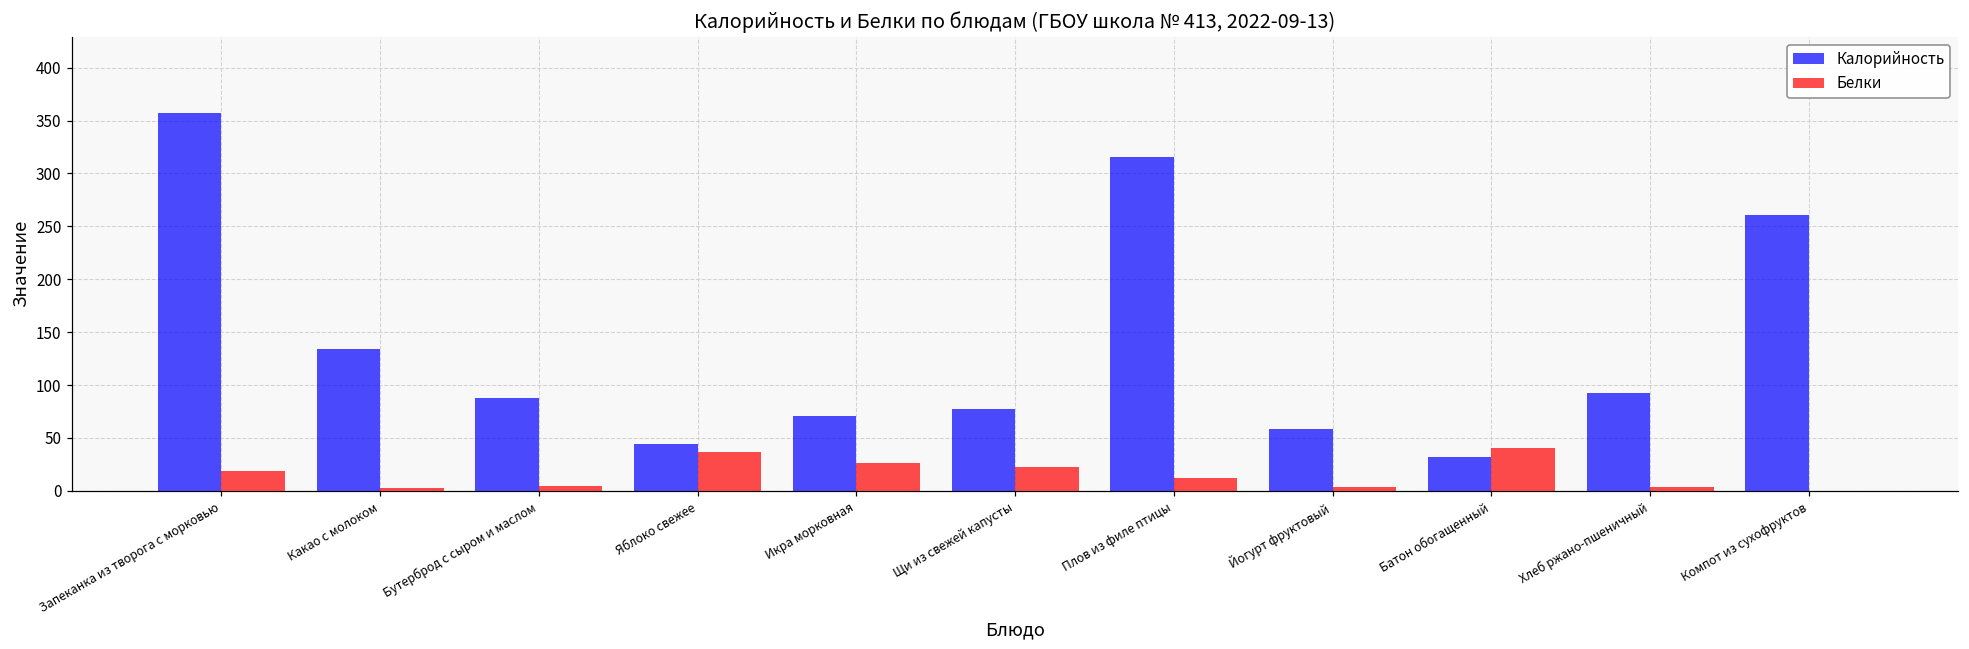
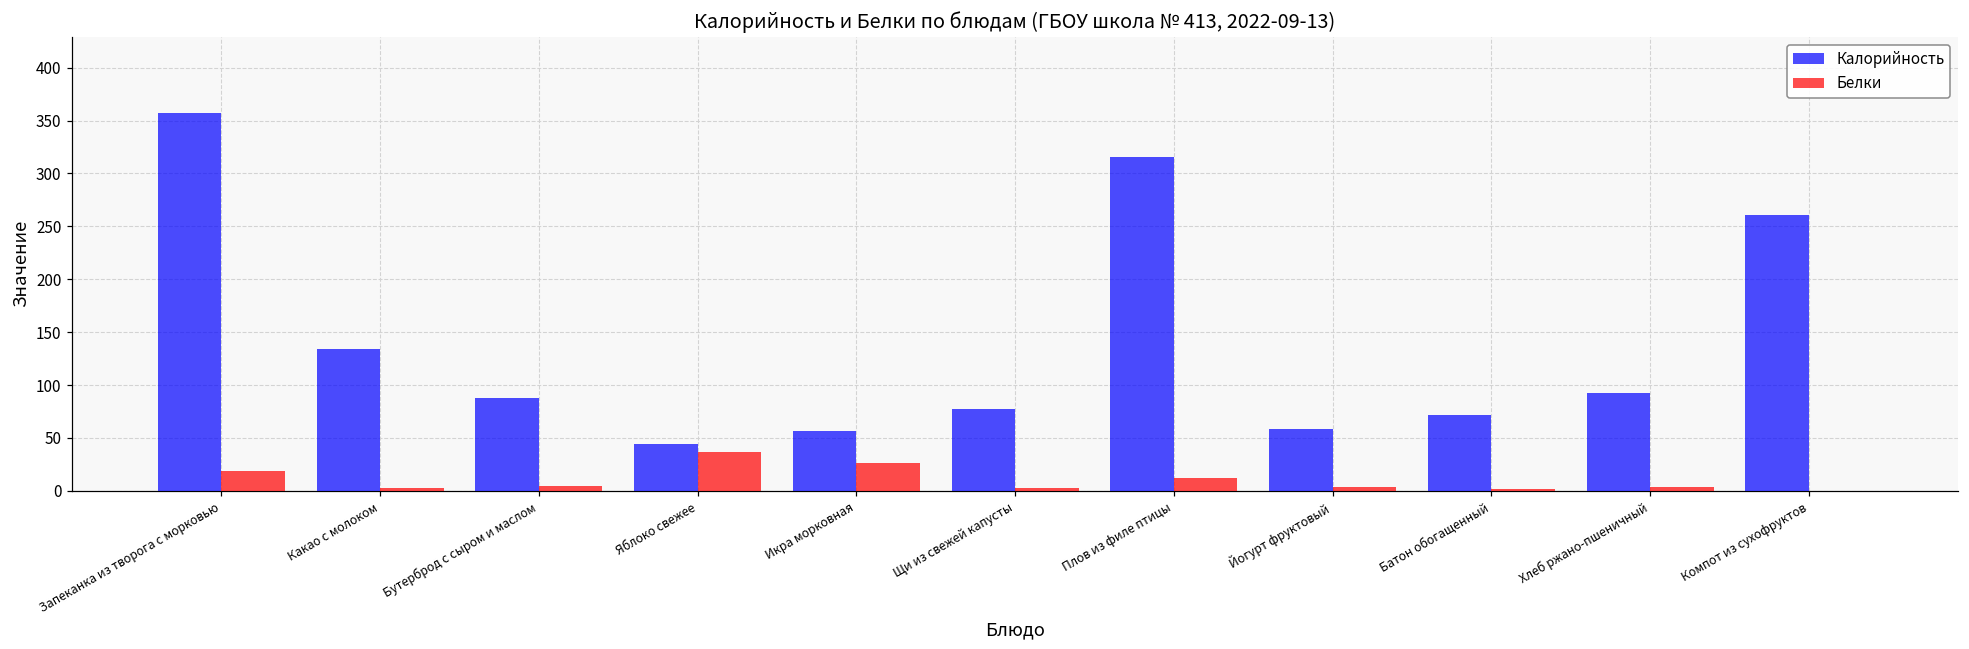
  {
    "Калорийность": {
      "Запеканка из творога с морковью": 360,
      "Какао с молоком": 130,
      "Бутерброд с сыром и маслом": 90,
      "Яблоко свежее": 40,
-     "Икра морковная": 70,
+     "Икра морковная": 60,
      "Щи из свежей капусты": 80,
      "Плов из филе птицы": 320,
      "Йогурт фруктовый": 60,
-     "Батон обогащенный": 30,
+     "Батон обогащенный": 70,
      "Хлеб ржано-пшеничный": 90,
      "Компот из сухофруктов": 260
    },
    "Белки": {
      "Запеканка из творога с морковью": 20,
      "Какао с молоком": 0,
      "Бутерброд с сыром и маслом": 0,
      "Яблоко свежее": 40,
      "Икра морковная": 30,
-     "Щи из свежей капусты": 20,
+     "Щи из свежей капусты": 0,
      "Плов из филе птицы": 10,
      "Йогурт фруктовый": 0,
-     "Батон обогащенный": 40,
+     "Батон обогащенный": 0,
      "Хлеб ржано-пшеничный": 0,
      "Компот из сухофруктов": 0
    }
  }
